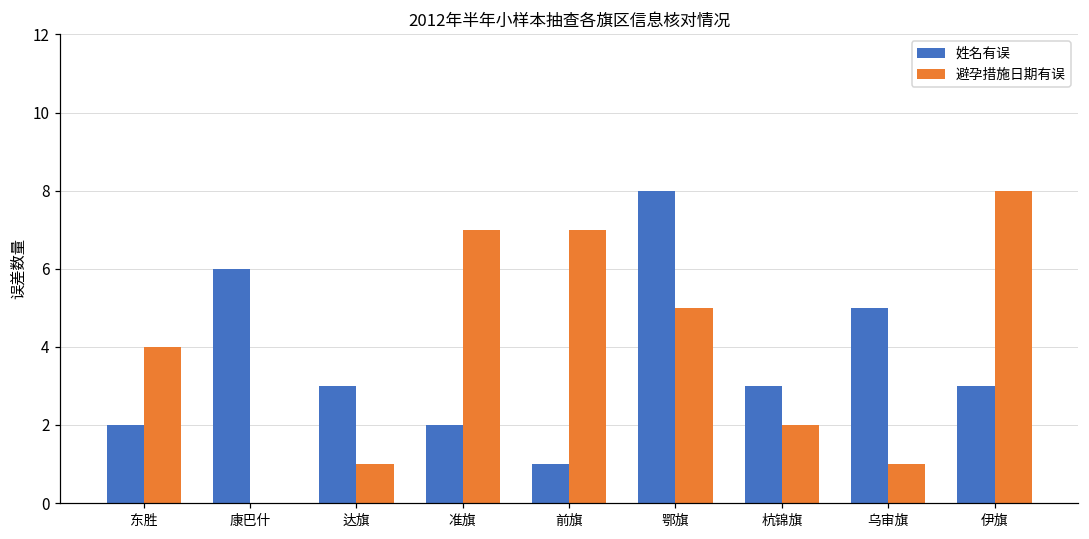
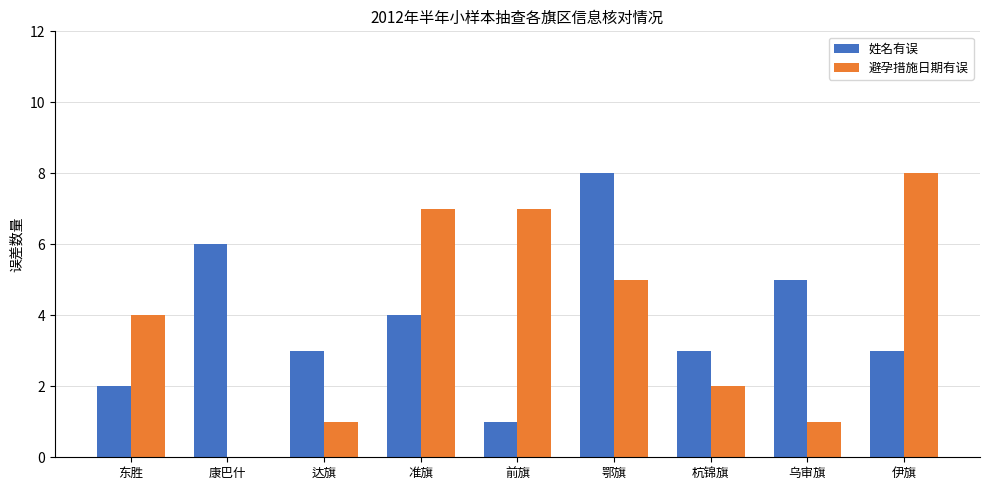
  {
    "姓名有误": {
      "东胜": 2,
      "康巴什": 6,
      "达旗": 3,
-     "准旗": 2,
+     "准旗": 4,
      "前旗": 1,
      "鄂旗": 8,
      "杭锦旗": 3,
      "乌审旗": 5,
      "伊旗": 3
    },
    "避孕措施日期有误": {
      "东胜": 4,
      "康巴什": 0,
      "达旗": 1,
      "准旗": 7,
      "前旗": 7,
      "鄂旗": 5,
      "杭锦旗": 2,
      "乌审旗": 1,
      "伊旗": 8
    }
  }
